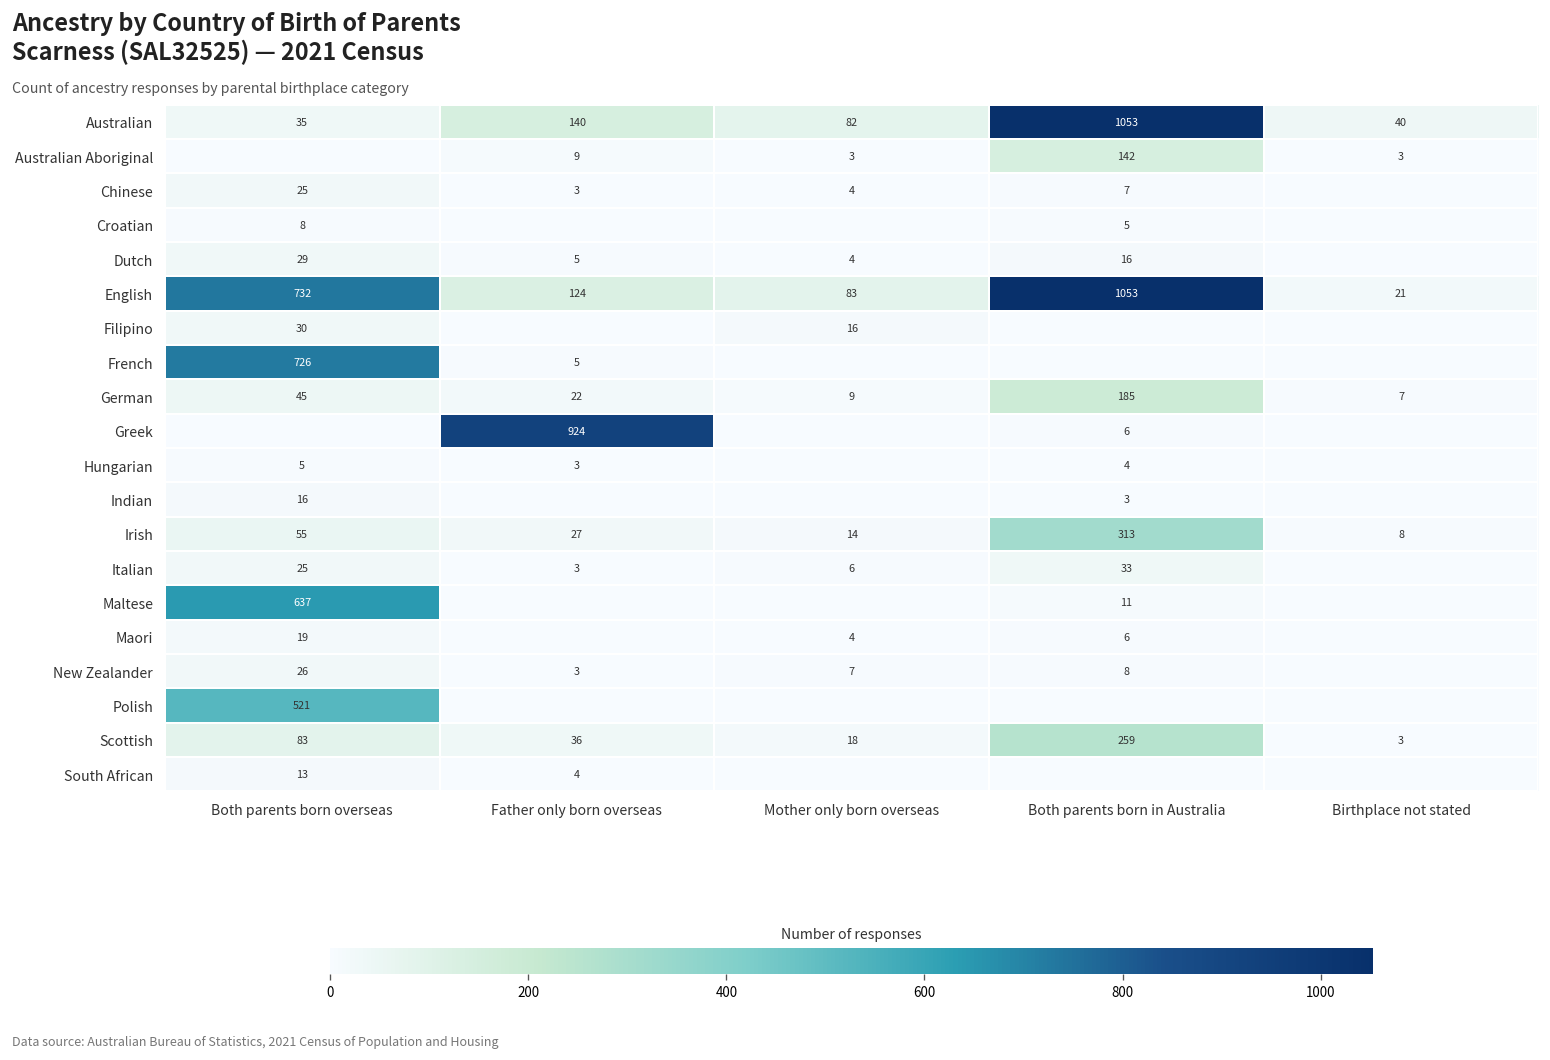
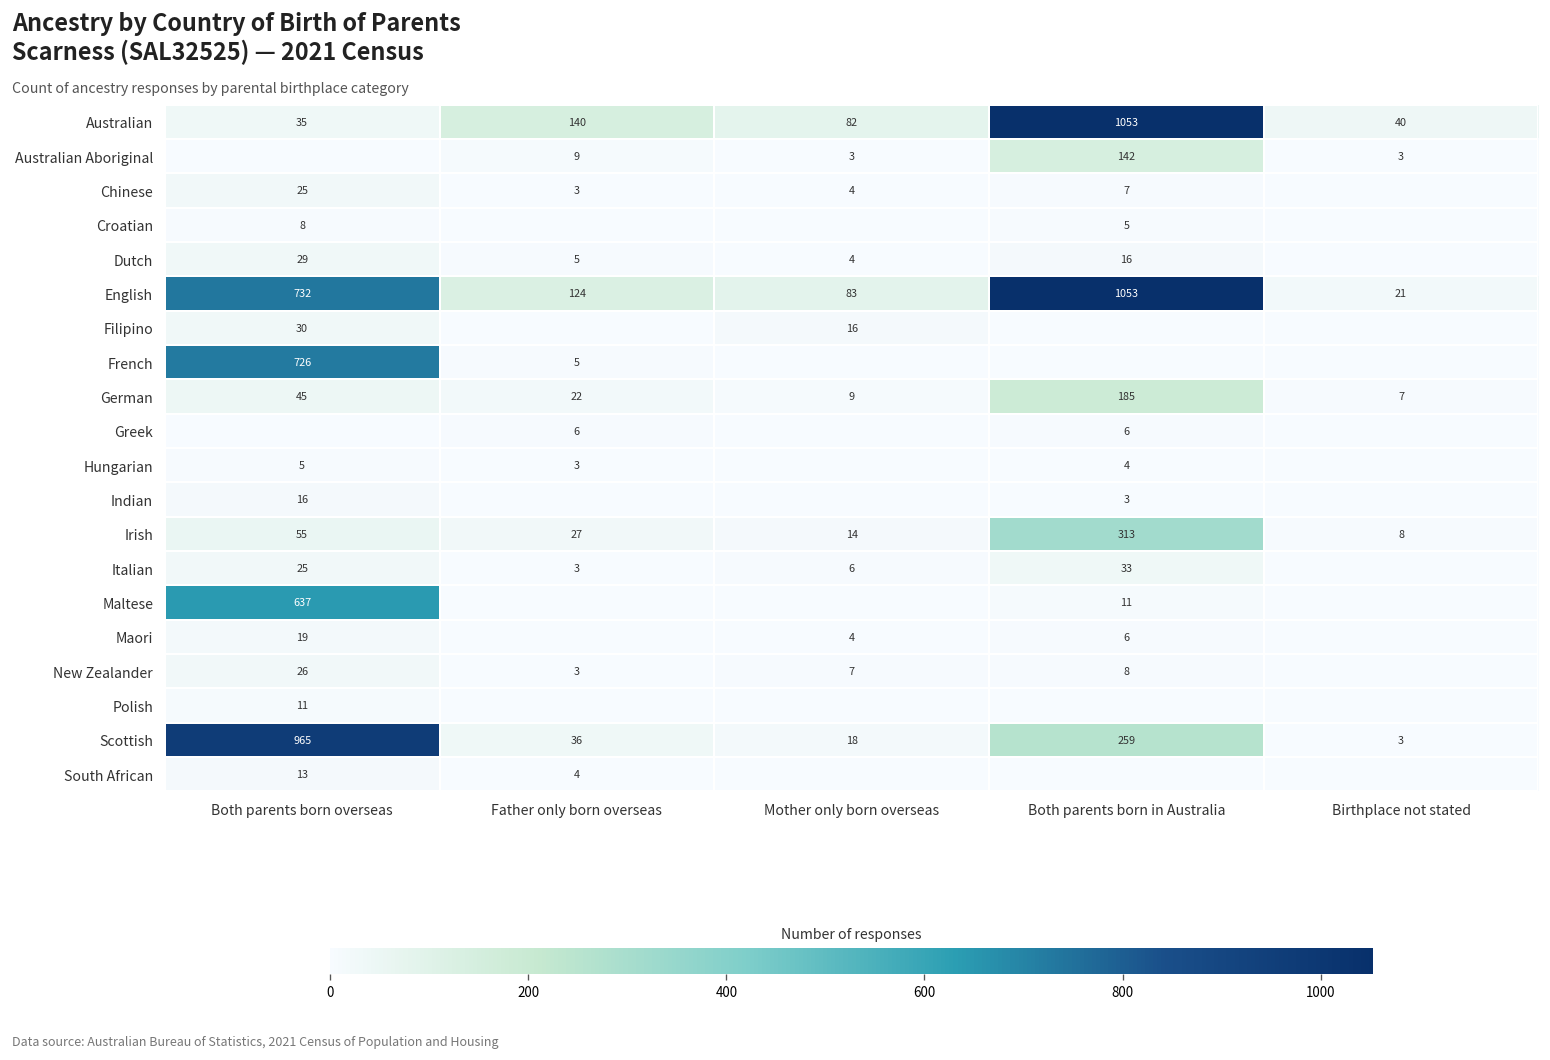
  {
    "Australian": {
      "Both parents born overseas": 35,
      "Father only born overseas": 140,
      "Mother only born overseas": 82,
      "Both parents born in Australia": 1053,
      "Birthplace not stated": 40
    },
    "Australian Aboriginal": {
      "Father only born overseas": 9,
      "Mother only born overseas": 3,
      "Both parents born in Australia": 142,
      "Birthplace not stated": 3
    },
    "Chinese": {
      "Both parents born overseas": 25,
      "Father only born overseas": 3,
      "Mother only born overseas": 4,
      "Both parents born in Australia": 7
    },
    "Croatian": {
      "Both parents born overseas": 8,
      "Both parents born in Australia": 5
    },
    "Dutch": {
      "Both parents born overseas": 29,
      "Father only born overseas": 5,
      "Mother only born overseas": 4,
      "Both parents born in Australia": 16
    },
    "English": {
      "Both parents born overseas": 732,
      "Father only born overseas": 124,
      "Mother only born overseas": 83,
      "Both parents born in Australia": 1053,
      "Birthplace not stated": 21
    },
    "Filipino": {
      "Both parents born overseas": 30,
      "Mother only born overseas": 16
    },
    "French": {
      "Both parents born overseas": 726,
      "Father only born overseas": 5
    },
    "German": {
      "Both parents born overseas": 45,
      "Father only born overseas": 22,
      "Mother only born overseas": 9,
      "Both parents born in Australia": 185,
      "Birthplace not stated": 7
    },
    "Greek": {
-     "Father only born overseas": 924,
+     "Father only born overseas": 6,
      "Both parents born in Australia": 6
    },
    "Hungarian": {
      "Both parents born overseas": 5,
      "Father only born overseas": 3,
      "Both parents born in Australia": 4
    },
    "Indian": {
      "Both parents born overseas": 16,
      "Both parents born in Australia": 3
    },
    "Irish": {
      "Both parents born overseas": 55,
      "Father only born overseas": 27,
      "Mother only born overseas": 14,
      "Both parents born in Australia": 313,
      "Birthplace not stated": 8
    },
    "Italian": {
      "Both parents born overseas": 25,
      "Father only born overseas": 3,
      "Mother only born overseas": 6,
      "Both parents born in Australia": 33
    },
    "Maltese": {
      "Both parents born overseas": 637,
      "Both parents born in Australia": 11
    },
    "Maori": {
      "Both parents born overseas": 19,
      "Mother only born overseas": 4,
      "Both parents born in Australia": 6
    },
    "New Zealander": {
      "Both parents born overseas": 26,
      "Father only born overseas": 3,
      "Mother only born overseas": 7,
      "Both parents born in Australia": 8
    },
    "Polish": {
-     "Both parents born overseas": 521
+     "Both parents born overseas": 11
    },
    "Scottish": {
-     "Both parents born overseas": 83,
+     "Both parents born overseas": 965,
      "Father only born overseas": 36,
      "Mother only born overseas": 18,
      "Both parents born in Australia": 259,
      "Birthplace not stated": 3
    },
    "South African": {
      "Both parents born overseas": 13,
      "Father only born overseas": 4
    }
  }
